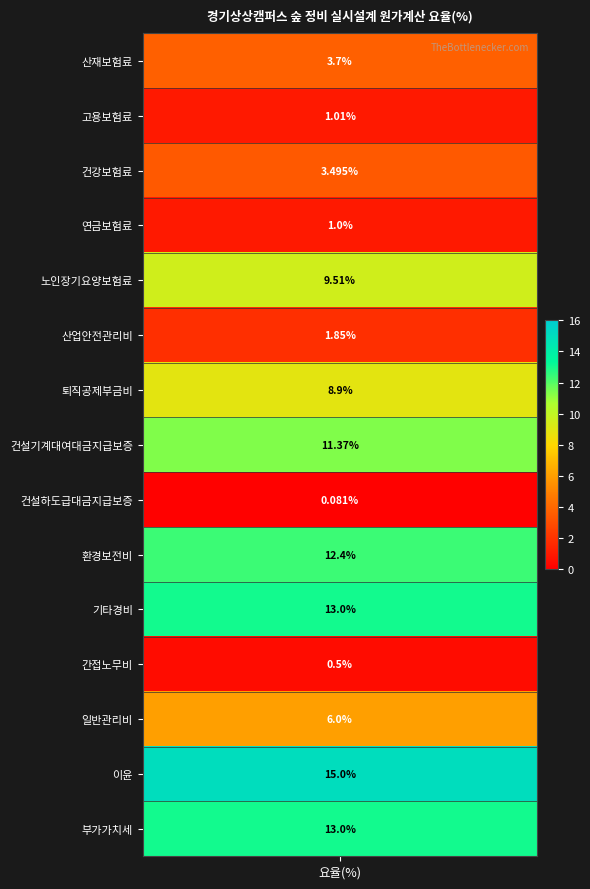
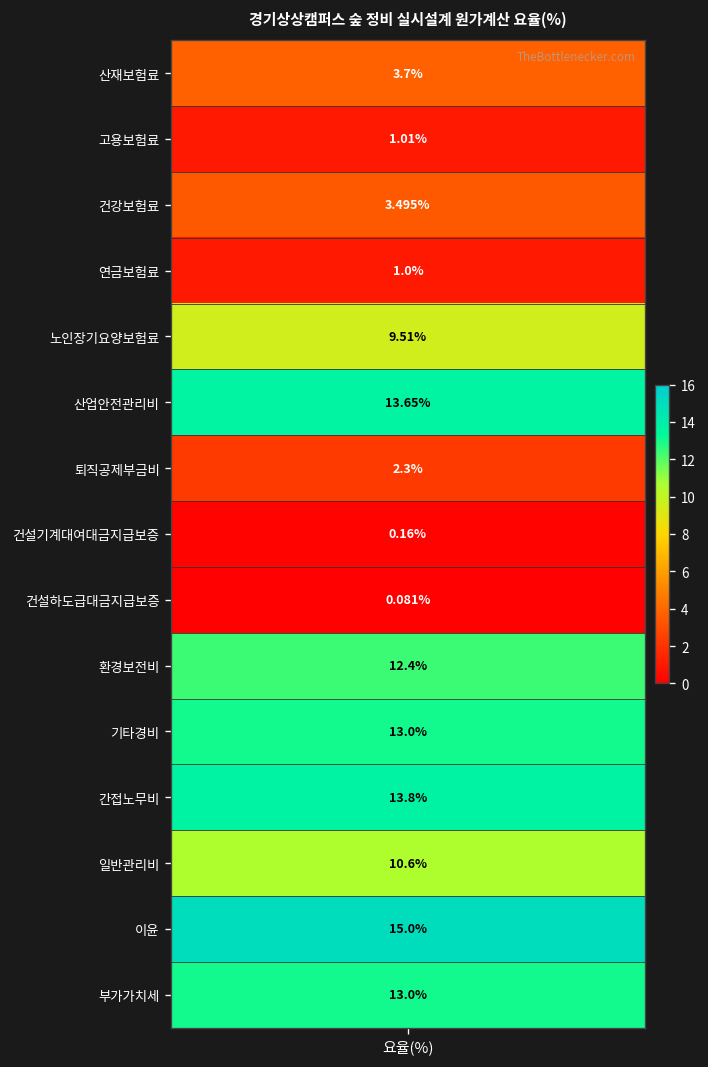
  {
    "고용보험료": {
      "요율(%)": "1.01%"
    },
    "건강보험료": {
      "요율(%)": "3.495%"
    },
    "연금보험료": {
      "요율(%)": "1.0%"
    },
    "노인장기요양보험료": {
      "요율(%)": "9.51%"
    },
    "산업안전관리비": {
-     "요율(%)": "1.85%"
+     "요율(%)": "13.65%"
    },
    "퇴직공제부금비": {
-     "요율(%)": "8.9%"
+     "요율(%)": "2.3%"
    },
    "건설기계대여대금지급보증": {
-     "요율(%)": "11.37%"
+     "요율(%)": "0.16%"
    },
    "건설하도급대금지급보증": {
      "요율(%)": "0.081%"
    },
    "환경보전비": {
      "요율(%)": "12.4%"
    },
    "기타경비": {
      "요율(%)": "13.0%"
    },
    "간접노무비": {
-     "요율(%)": "0.5%"
+     "요율(%)": "13.8%"
    },
    "일반관리비": {
-     "요율(%)": "6.0%"
+     "요율(%)": "10.6%"
    },
    "이윤": {
      "요율(%)": "15.0%"
    },
    "부가가치세": {
      "요율(%)": "13.0%"
    }
  }
